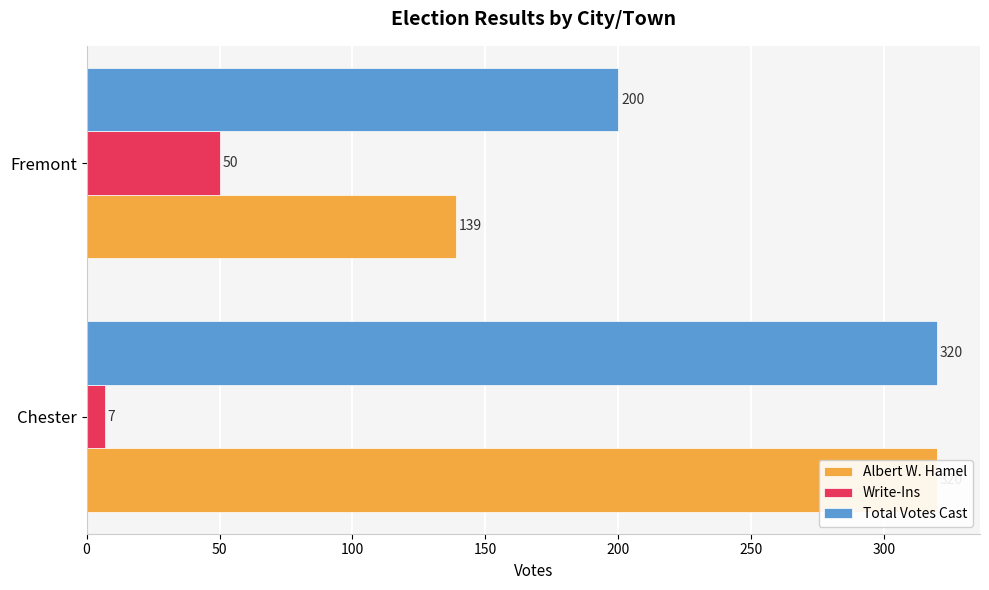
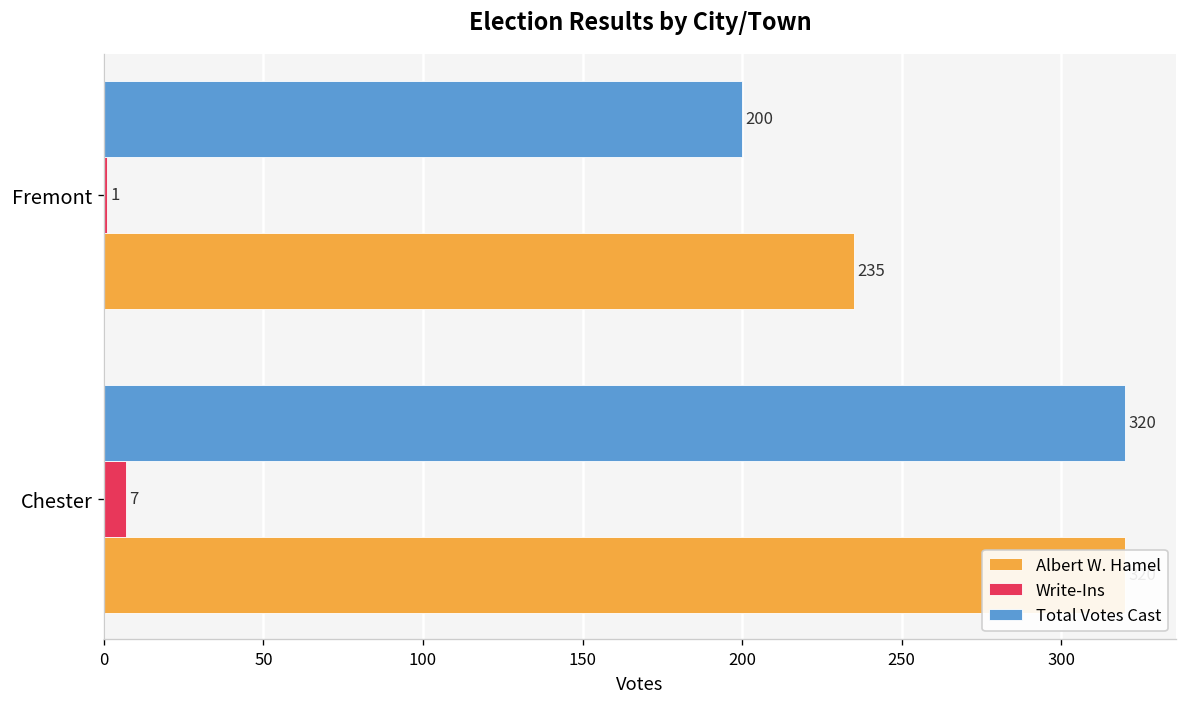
  {
    "Albert W. Hamel": {
-     "Fremont": 139
+     "Fremont": 235
    },
    "Write-Ins": {
-     "Fremont": 50,
+     "Fremont": 1,
      "Chester": 7
    },
    "Total Votes Cast": {
      "Fremont": 200,
      "Chester": 320
    }
  }
